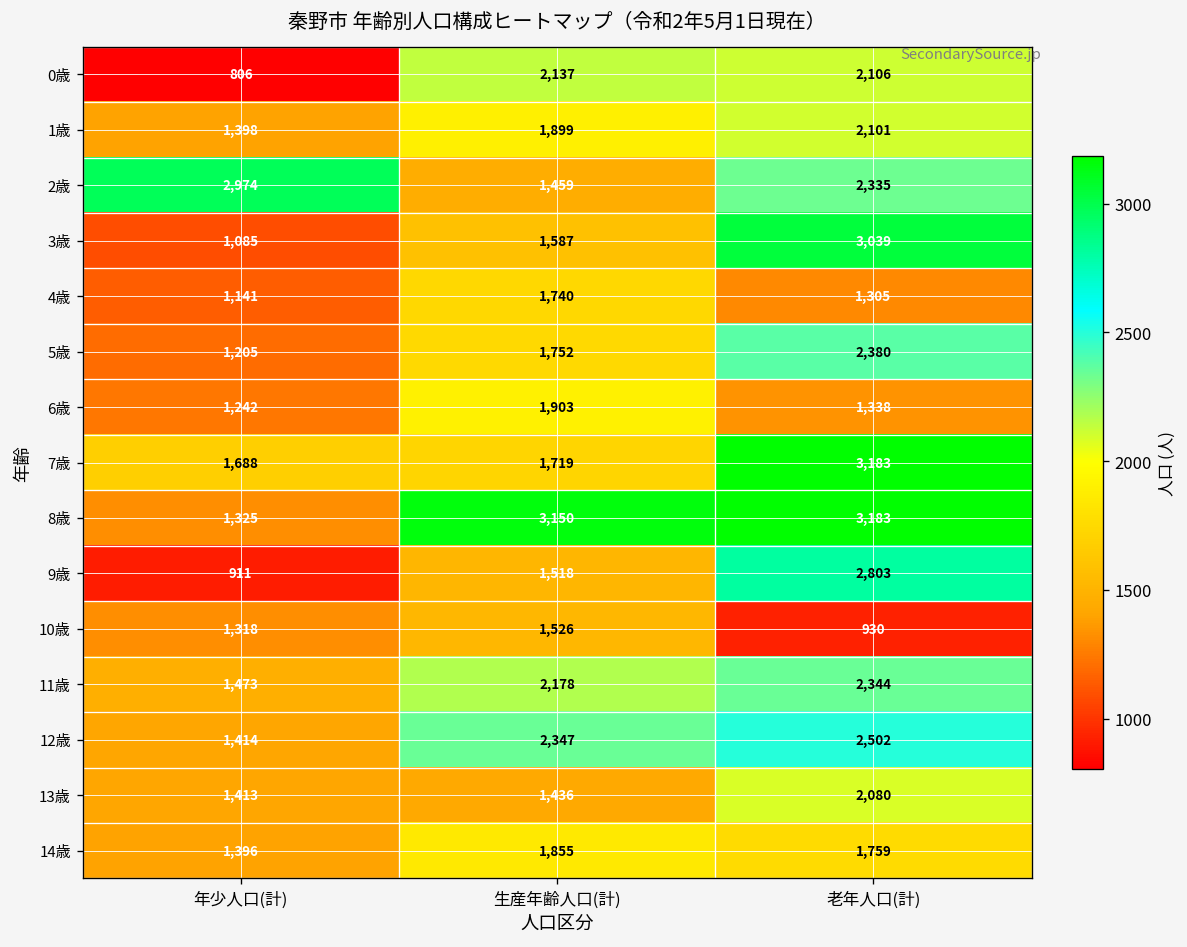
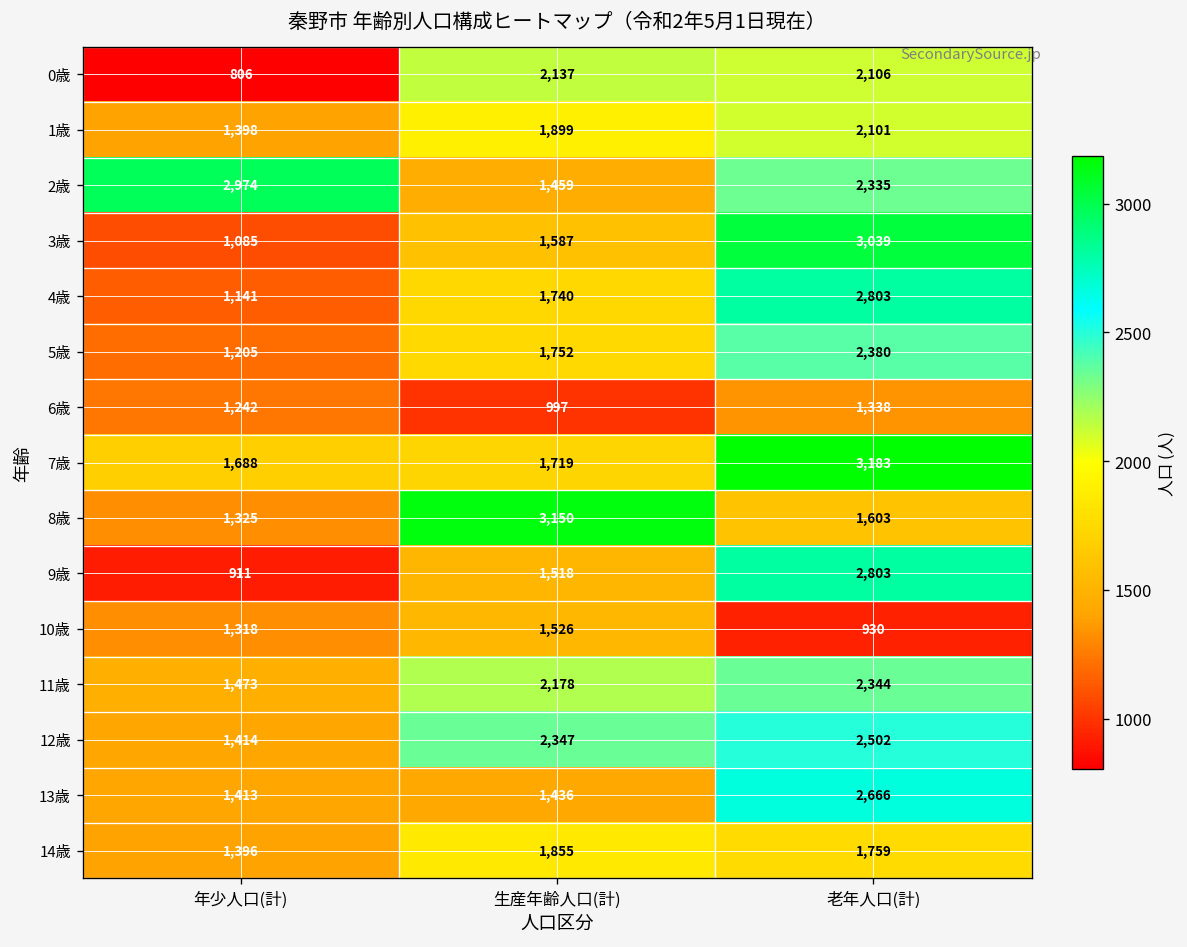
  {
    "0歳": {
      "年少人口(計)": "806",
      "生産年齢人口(計)": "2,137"
    },
    "1歳": {
      "年少人口(計)": "1,398",
      "生産年齢人口(計)": "1,899",
      "老年人口(計)": "2,101"
    },
    "2歳": {
      "年少人口(計)": "2,974",
      "生産年齢人口(計)": "1,459",
      "老年人口(計)": "2,335"
    },
    "3歳": {
      "年少人口(計)": "1,085",
      "生産年齢人口(計)": "1,587",
      "老年人口(計)": "3,039"
    },
    "4歳": {
      "年少人口(計)": "1,141",
      "生産年齢人口(計)": "1,740",
-     "老年人口(計)": "1,305"
+     "老年人口(計)": "2,803"
    },
    "5歳": {
      "年少人口(計)": "1,205",
      "生産年齢人口(計)": "1,752",
      "老年人口(計)": "2,380"
    },
    "6歳": {
      "年少人口(計)": "1,242",
-     "生産年齢人口(計)": "1,903",
+     "生産年齢人口(計)": "997",
      "老年人口(計)": "1,338"
    },
    "7歳": {
      "年少人口(計)": "1,688",
      "生産年齢人口(計)": "1,719",
      "老年人口(計)": "3,183"
    },
    "8歳": {
      "年少人口(計)": "1,325",
      "生産年齢人口(計)": "3,150",
-     "老年人口(計)": "3,183"
+     "老年人口(計)": "1,603"
    },
    "9歳": {
      "年少人口(計)": "911",
      "生産年齢人口(計)": "1,518",
      "老年人口(計)": "2,803"
    },
    "10歳": {
      "年少人口(計)": "1,318",
      "生産年齢人口(計)": "1,526",
      "老年人口(計)": "930"
    },
    "11歳": {
      "年少人口(計)": "1,473",
      "生産年齢人口(計)": "2,178",
      "老年人口(計)": "2,344"
    },
    "12歳": {
      "年少人口(計)": "1,414",
      "生産年齢人口(計)": "2,347",
      "老年人口(計)": "2,502"
    },
    "13歳": {
      "年少人口(計)": "1,413",
      "生産年齢人口(計)": "1,436",
-     "老年人口(計)": "2,080"
+     "老年人口(計)": "2,666"
    },
    "14歳": {
      "年少人口(計)": "1,396",
      "生産年齢人口(計)": "1,855",
      "老年人口(計)": "1,759"
    }
  }
